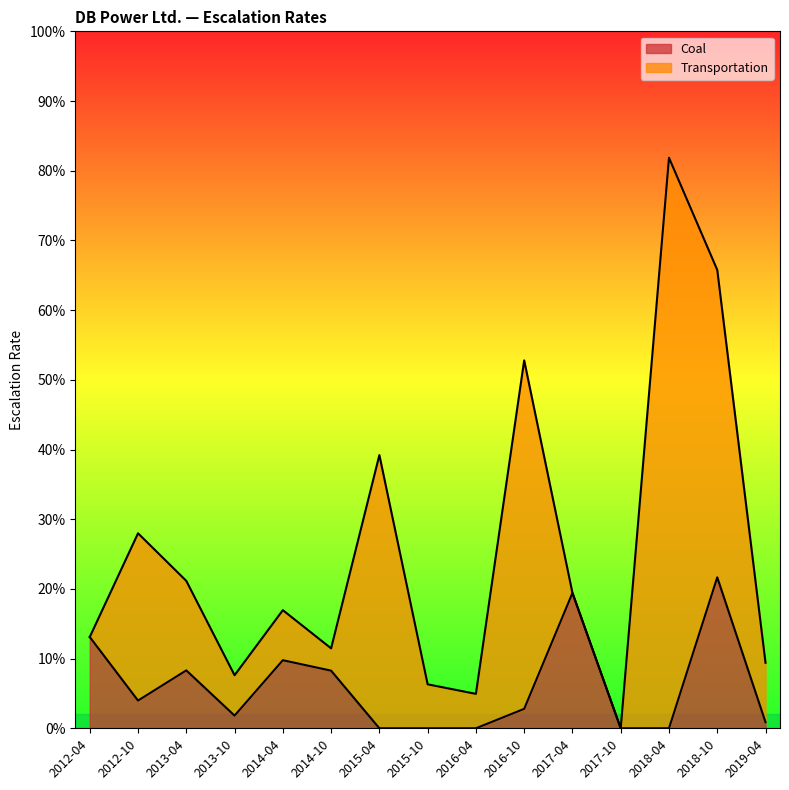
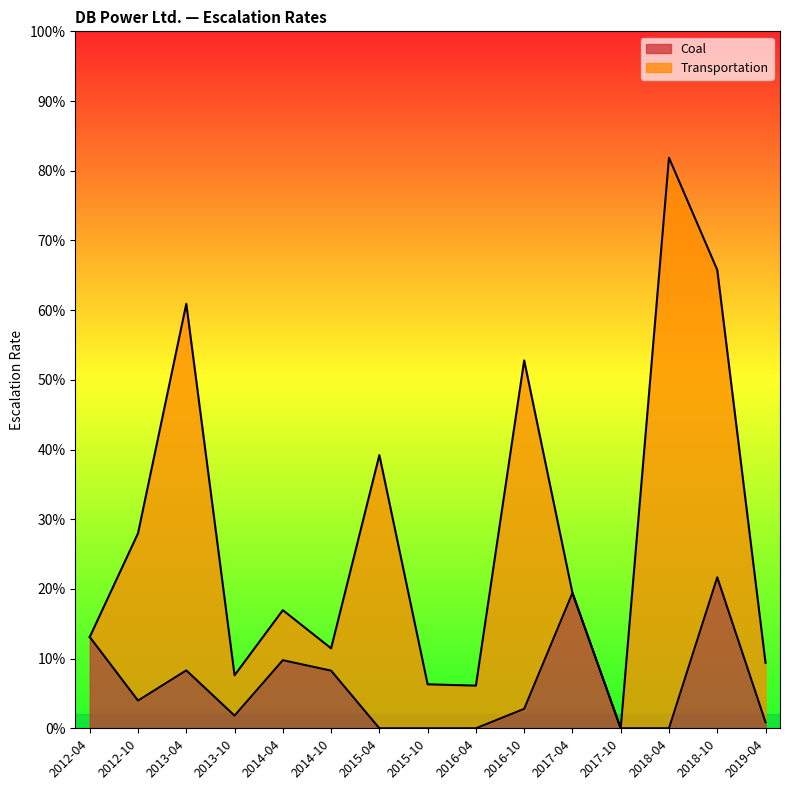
  {
    "Coal": {
      "2012-10": "4%",
      "2013-04": "8%",
      "2014-04": "10%",
      "2014-10": "8%",
      "2016-10": "3%",
      "2018-10": "22%"
    },
    "Transportation": {
      "2012-10": "24%",
-     "2013-04": "13%",
+     "2013-04": "53%",
      "2013-10": "6%",
      "2014-04": "7%",
      "2014-10": "3%",
      "2015-04": "39%",
      "2015-10": "6%",
-     "2016-04": "5%",
+     "2016-04": "6%",
      "2016-10": "50%",
      "2018-04": "82%",
      "2018-10": "44%",
      "2019-04": "9%"
    }
  }
